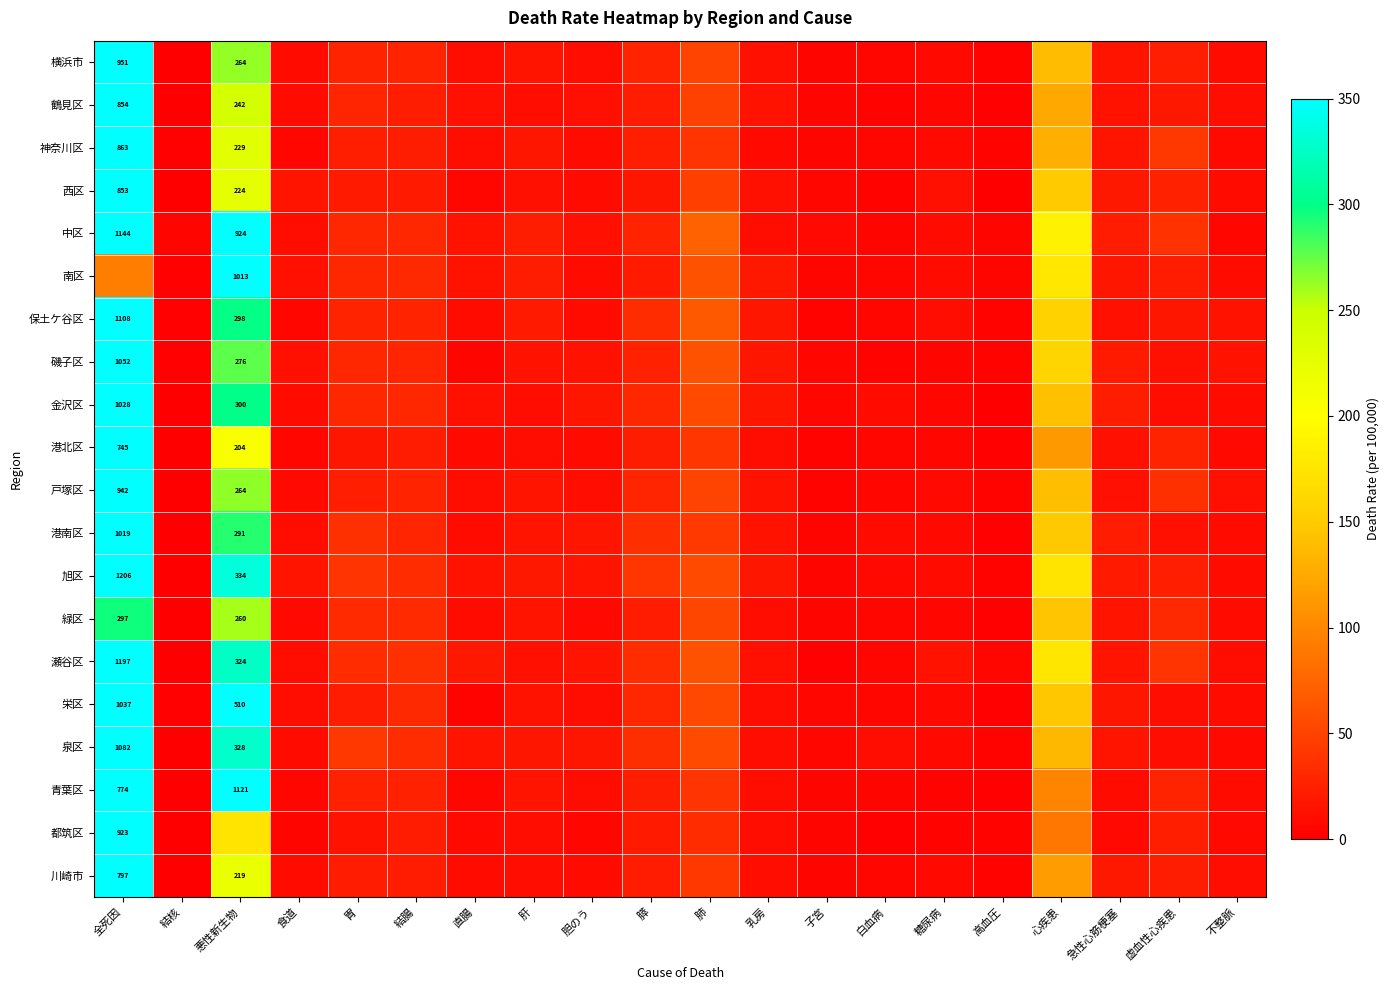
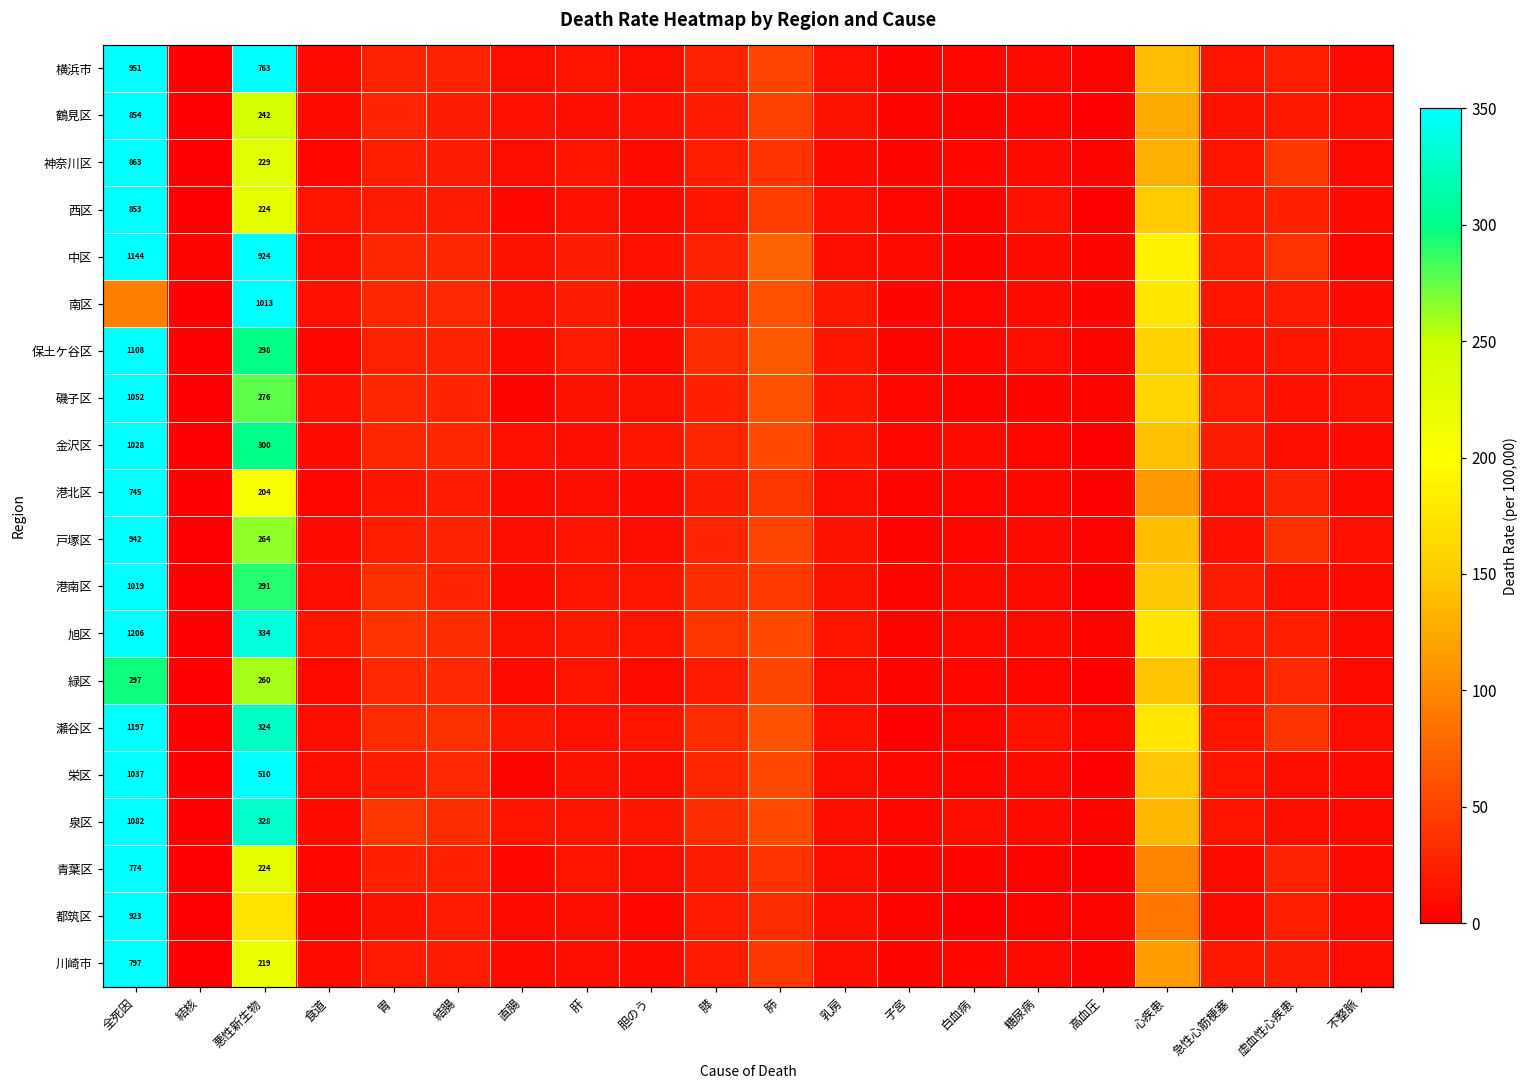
  {
    "横浜市": {
      "全死因": 951,
-     "悪性新生物": 264
+     "悪性新生物": 763
    },
    "鶴見区": {
      "全死因": 854,
      "悪性新生物": 242
    },
    "神奈川区": {
      "全死因": 863,
      "悪性新生物": 229
    },
    "西区": {
      "全死因": 853,
      "悪性新生物": 224
    },
    "中区": {
      "全死因": 1144,
      "悪性新生物": 924
    },
    "南区": {
      "悪性新生物": 1013
    },
    "保土ケ谷区": {
      "全死因": 1108,
      "悪性新生物": 298
    },
    "磯子区": {
      "全死因": 1052,
      "悪性新生物": 276
    },
    "金沢区": {
      "全死因": 1028,
      "悪性新生物": 300
    },
    "港北区": {
      "全死因": 745,
      "悪性新生物": 204
    },
    "戸塚区": {
      "全死因": 942,
      "悪性新生物": 264
    },
    "港南区": {
      "全死因": 1019,
      "悪性新生物": 291
    },
    "旭区": {
      "全死因": 1206,
      "悪性新生物": 334
    },
    "緑区": {
      "全死因": 297,
      "悪性新生物": 260
    },
    "瀬谷区": {
      "全死因": 1197,
      "悪性新生物": 324
    },
    "栄区": {
      "全死因": 1037,
      "悪性新生物": 510
    },
    "泉区": {
      "全死因": 1082,
      "悪性新生物": 328
    },
    "青葉区": {
      "全死因": 774,
-     "悪性新生物": 1121
+     "悪性新生物": 224
    },
    "都筑区": {
      "全死因": 923
    },
    "川崎市": {
      "全死因": 797,
      "悪性新生物": 219
    }
  }
